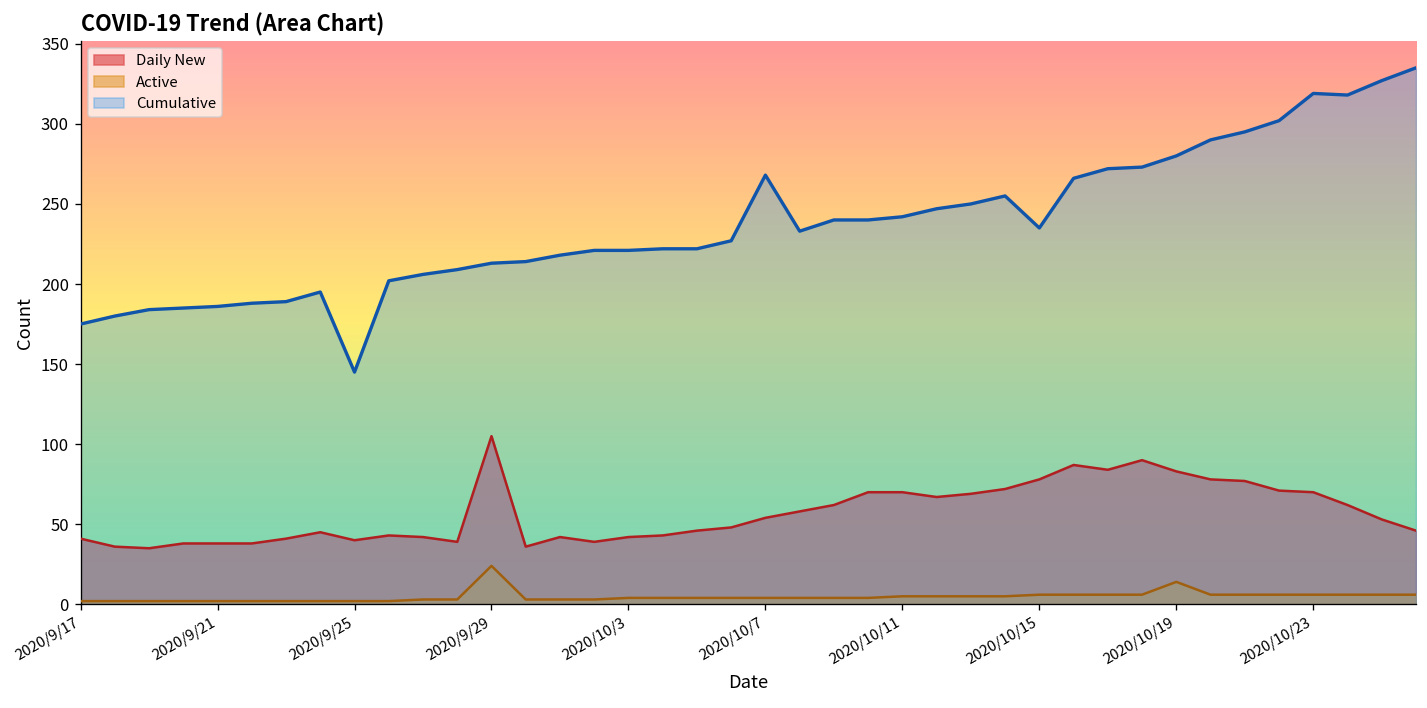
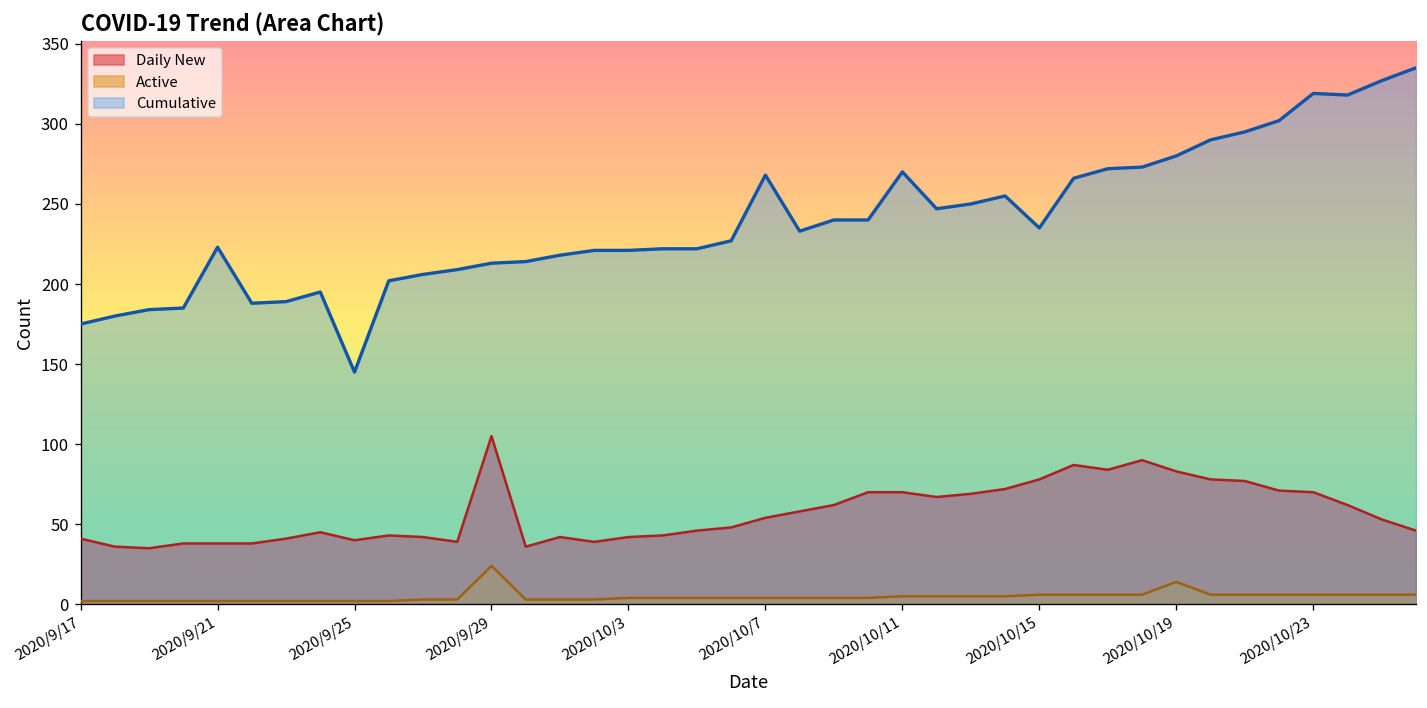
  {
    "Daily New": {
      "2020/9/17": 41,
      "2020/9/21": 38,
      "2020/9/25": 40,
      "2020/9/29": 105,
      "2020/10/3": 42,
      "2020/10/7": 54,
      "2020/10/11": 70,
      "2020/10/15": 78,
      "2020/10/19": 83,
      "2020/10/23": 70
    },
    "Active": {
      "2020/9/17": 2,
      "2020/9/21": 2,
      "2020/9/25": 2,
      "2020/9/29": 24,
      "2020/10/3": 4,
      "2020/10/7": 4,
      "2020/10/11": 5,
      "2020/10/15": 6,
      "2020/10/19": 14,
      "2020/10/23": 6
    },
    "Cumulative": {
      "2020/9/17": 175,
-     "2020/9/21": 186,
+     "2020/9/21": 223,
      "2020/9/25": 145,
      "2020/9/29": 213,
      "2020/10/3": 221,
      "2020/10/7": 268,
-     "2020/10/11": 242,
+     "2020/10/11": 270,
      "2020/10/15": 235,
      "2020/10/19": 280,
      "2020/10/23": 319
    }
  }
